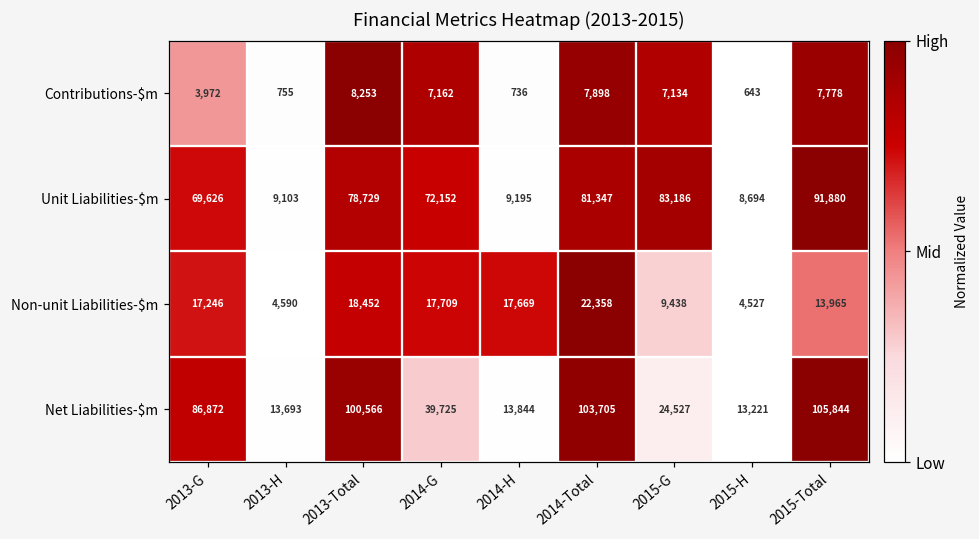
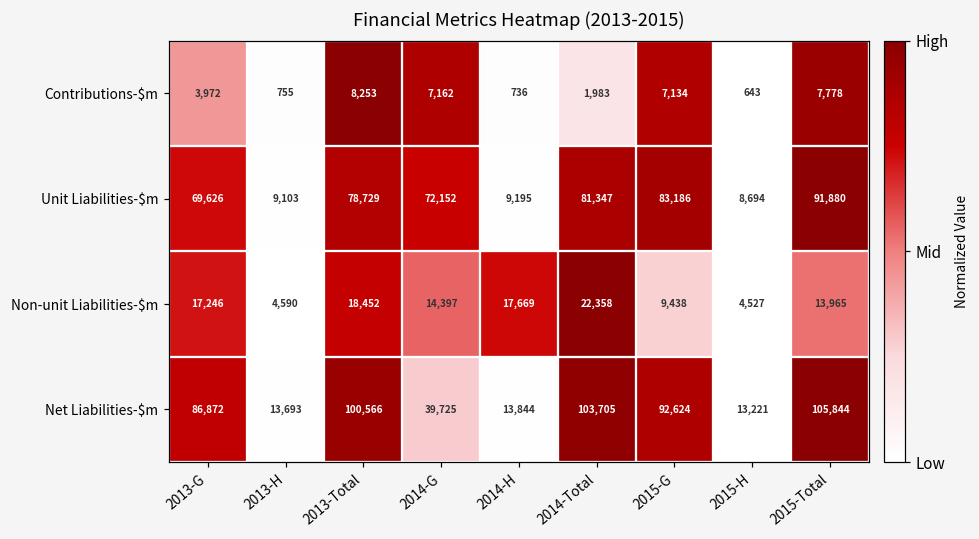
  {
    "Contributions-$m": {
      "2013-G": "3,972",
      "2013-H": "755",
      "2013-Total": "8,253",
      "2014-G": "7,162",
      "2014-H": "736",
-     "2014-Total": "7,898",
+     "2014-Total": "1,983",
      "2015-G": "7,134",
      "2015-H": "643",
      "2015-Total": "7,778"
    },
    "Unit Liabilities-$m": {
      "2013-G": "69,626",
      "2013-H": "9,103",
      "2013-Total": "78,729",
      "2014-G": "72,152",
      "2014-H": "9,195",
      "2014-Total": "81,347",
      "2015-G": "83,186",
      "2015-H": "8,694",
      "2015-Total": "91,880"
    },
    "Non-unit Liabilities-$m": {
      "2013-G": "17,246",
      "2013-H": "4,590",
      "2013-Total": "18,452",
-     "2014-G": "17,709",
+     "2014-G": "14,397",
      "2014-H": "17,669",
      "2014-Total": "22,358",
      "2015-G": "9,438",
      "2015-H": "4,527",
      "2015-Total": "13,965"
    },
    "Net Liabilities-$m": {
      "2013-G": "86,872",
      "2013-H": "13,693",
      "2013-Total": "100,566",
      "2014-G": "39,725",
      "2014-H": "13,844",
      "2014-Total": "103,705",
-     "2015-G": "24,527",
+     "2015-G": "92,624",
      "2015-H": "13,221",
      "2015-Total": "105,844"
    }
  }
